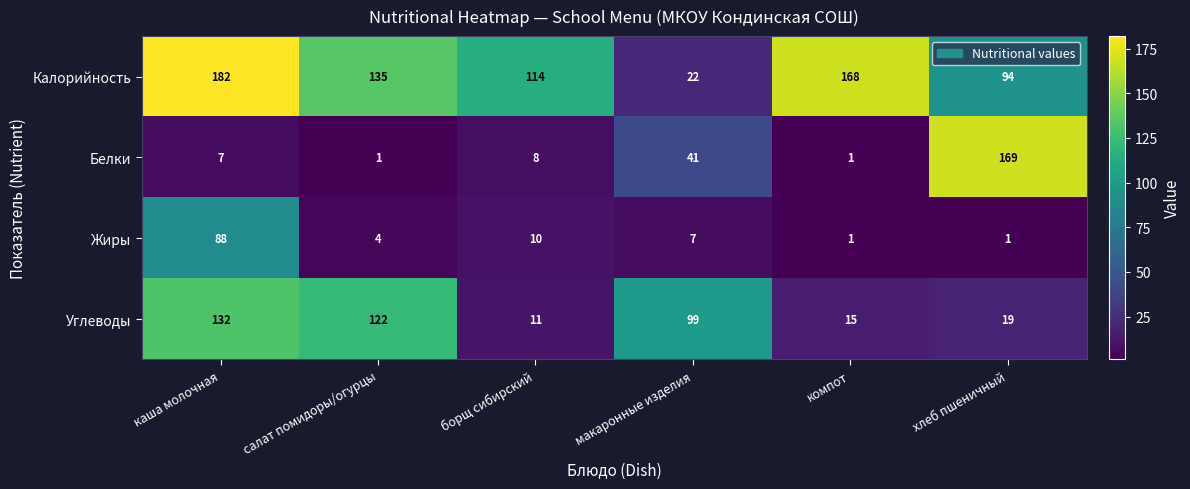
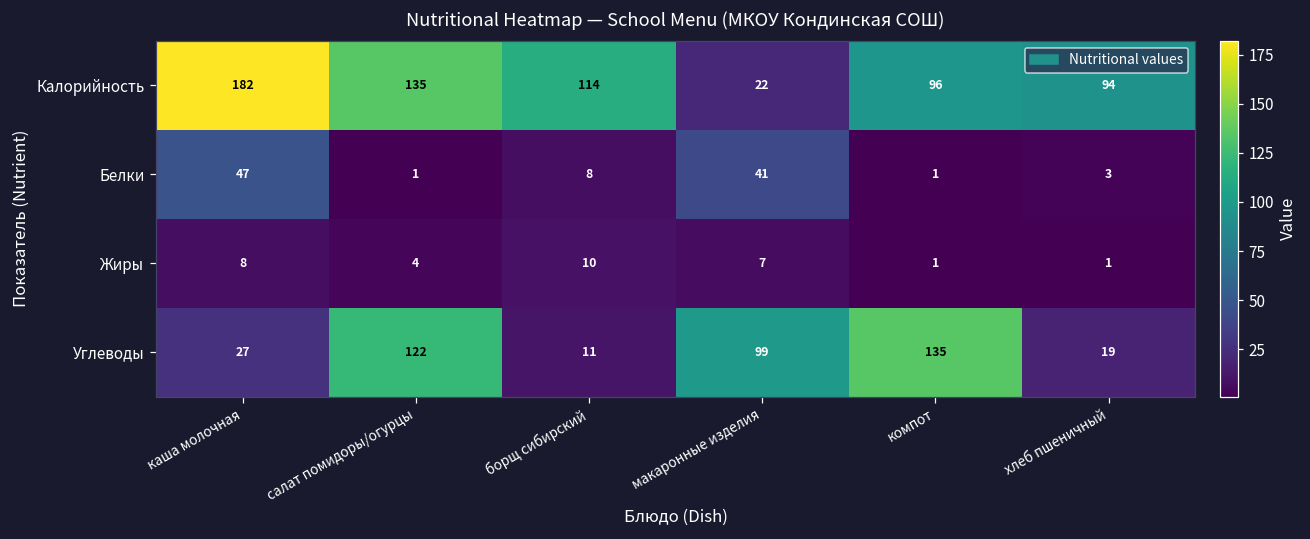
  {
    "Калорийность": {
      "каша молочная": 182,
      "салат помидоры/огурцы": 135,
      "борщ сибирский": 114,
      "макаронные изделия": 22,
-     "компот": 168,
+     "компот": 96,
      "хлеб пшеничный": 94
    },
    "Белки": {
-     "каша молочная": 7,
+     "каша молочная": 47,
      "салат помидоры/огурцы": 1,
      "борщ сибирский": 8,
      "макаронные изделия": 41,
      "компот": 1,
-     "хлеб пшеничный": 169
+     "хлеб пшеничный": 3
    },
    "Жиры": {
-     "каша молочная": 88,
+     "каша молочная": 8,
      "салат помидоры/огурцы": 4,
      "борщ сибирский": 10,
      "макаронные изделия": 7,
      "компот": 1,
      "хлеб пшеничный": 1
    },
    "Углеводы": {
-     "каша молочная": 132,
+     "каша молочная": 27,
      "салат помидоры/огурцы": 122,
      "борщ сибирский": 11,
      "макаронные изделия": 99,
-     "компот": 15,
+     "компот": 135,
      "хлеб пшеничный": 19
    }
  }
